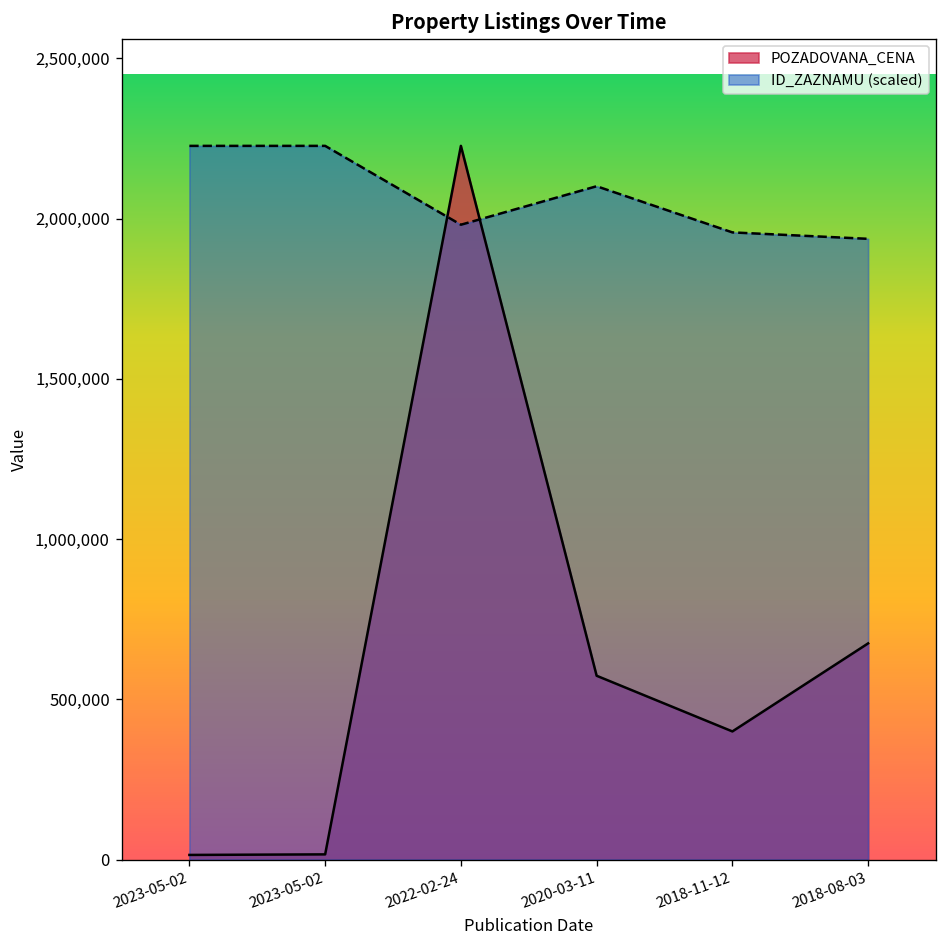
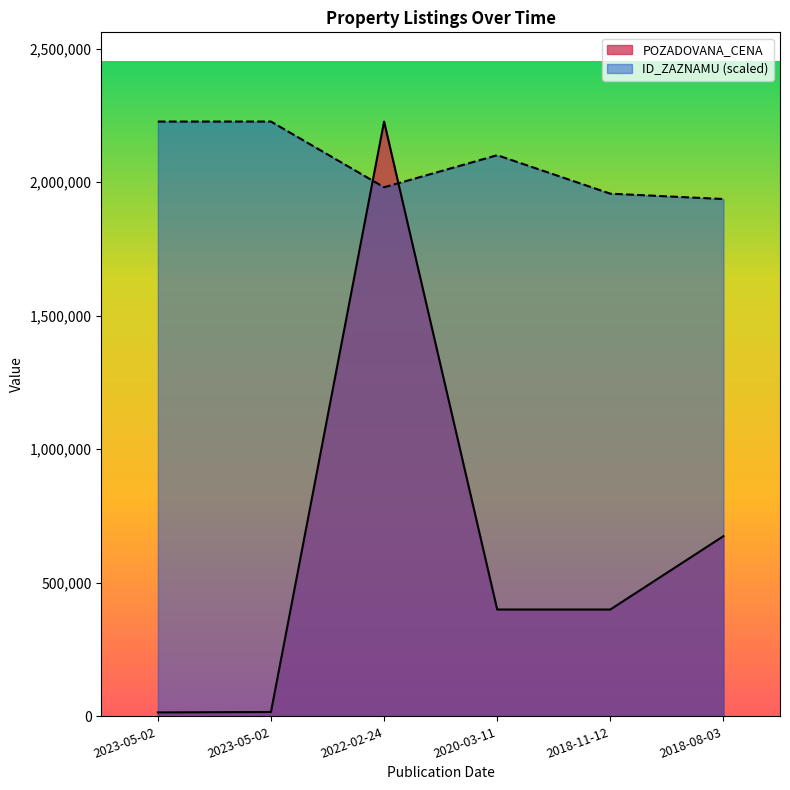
  {
    "POZADOVANA_CENA": {
      "2022-02-24": "2,230,000",
-     "2020-03-11": "570,000",
+     "2020-03-11": "400,000",
      "2018-11-12": "400,000",
      "2018-08-03": "670,000"
    },
    "ID_ZAZNAMU (scaled)": {
      "2022-02-24": "1,980,000",
      "2020-03-11": "2,100,000",
      "2018-11-12": "1,960,000",
      "2018-08-03": "1,940,000"
    }
  }
